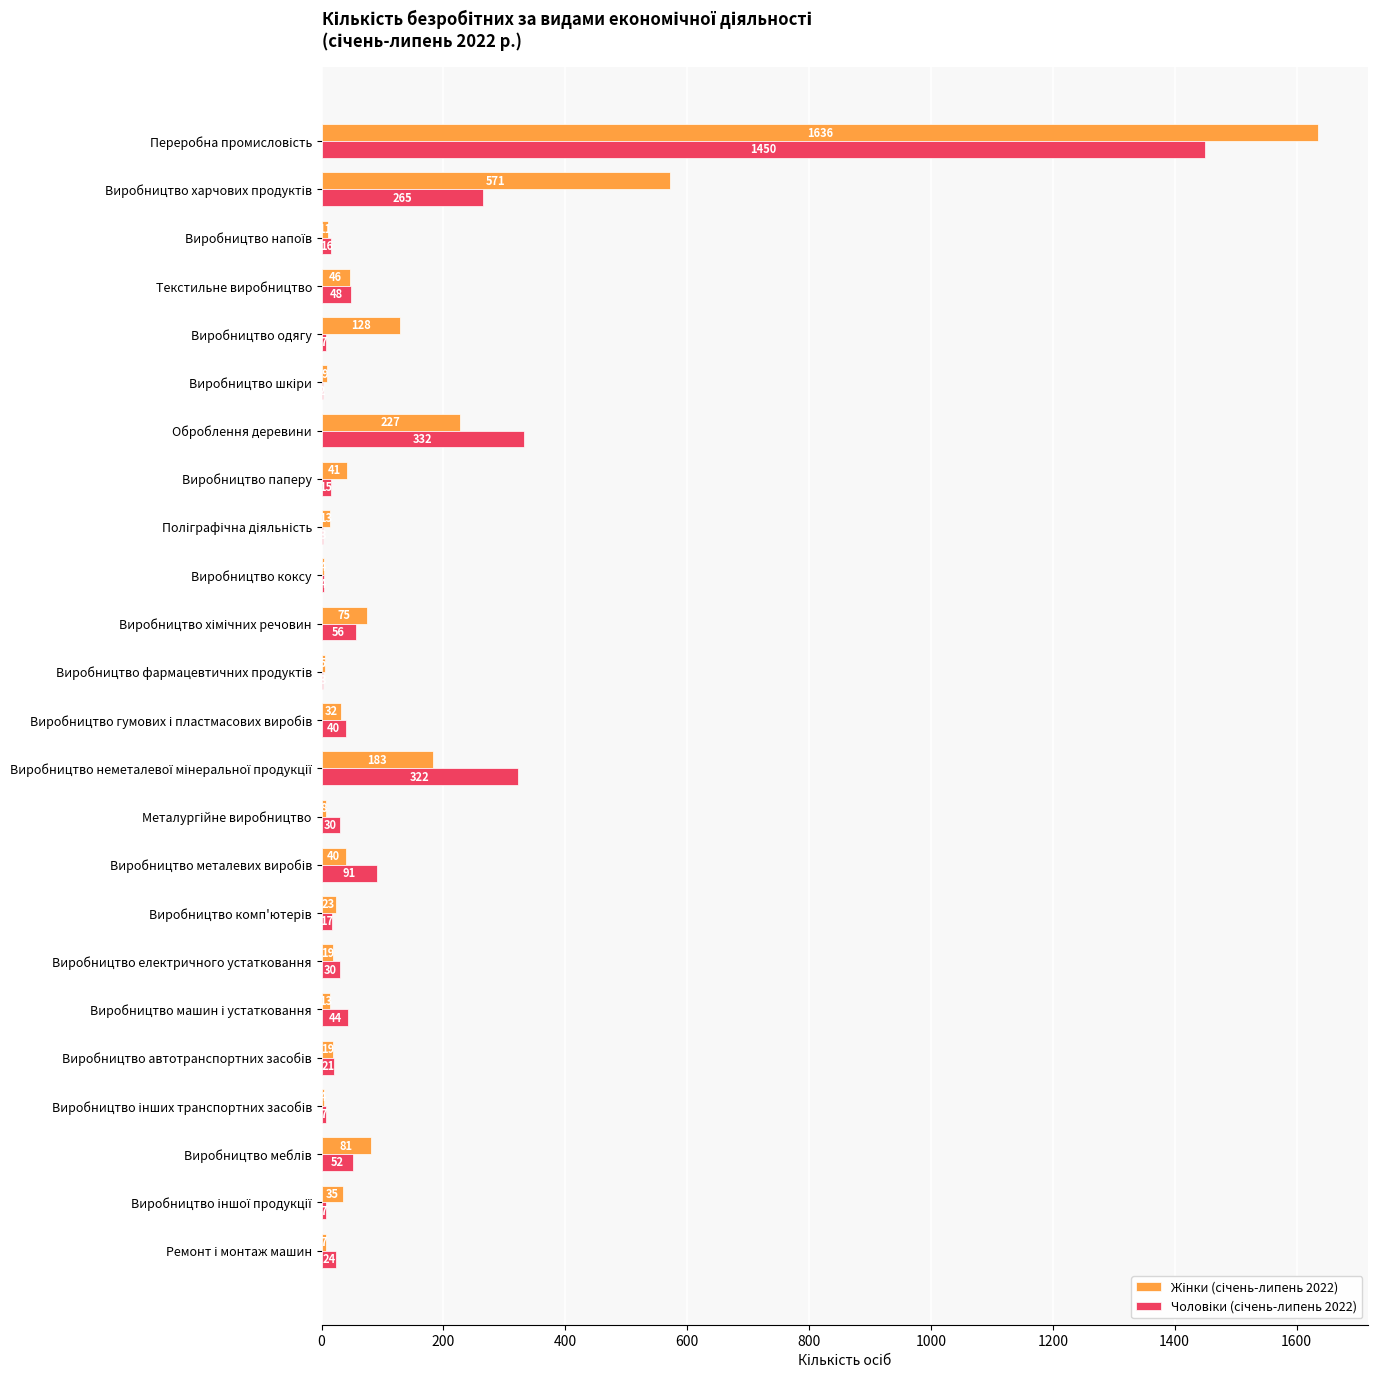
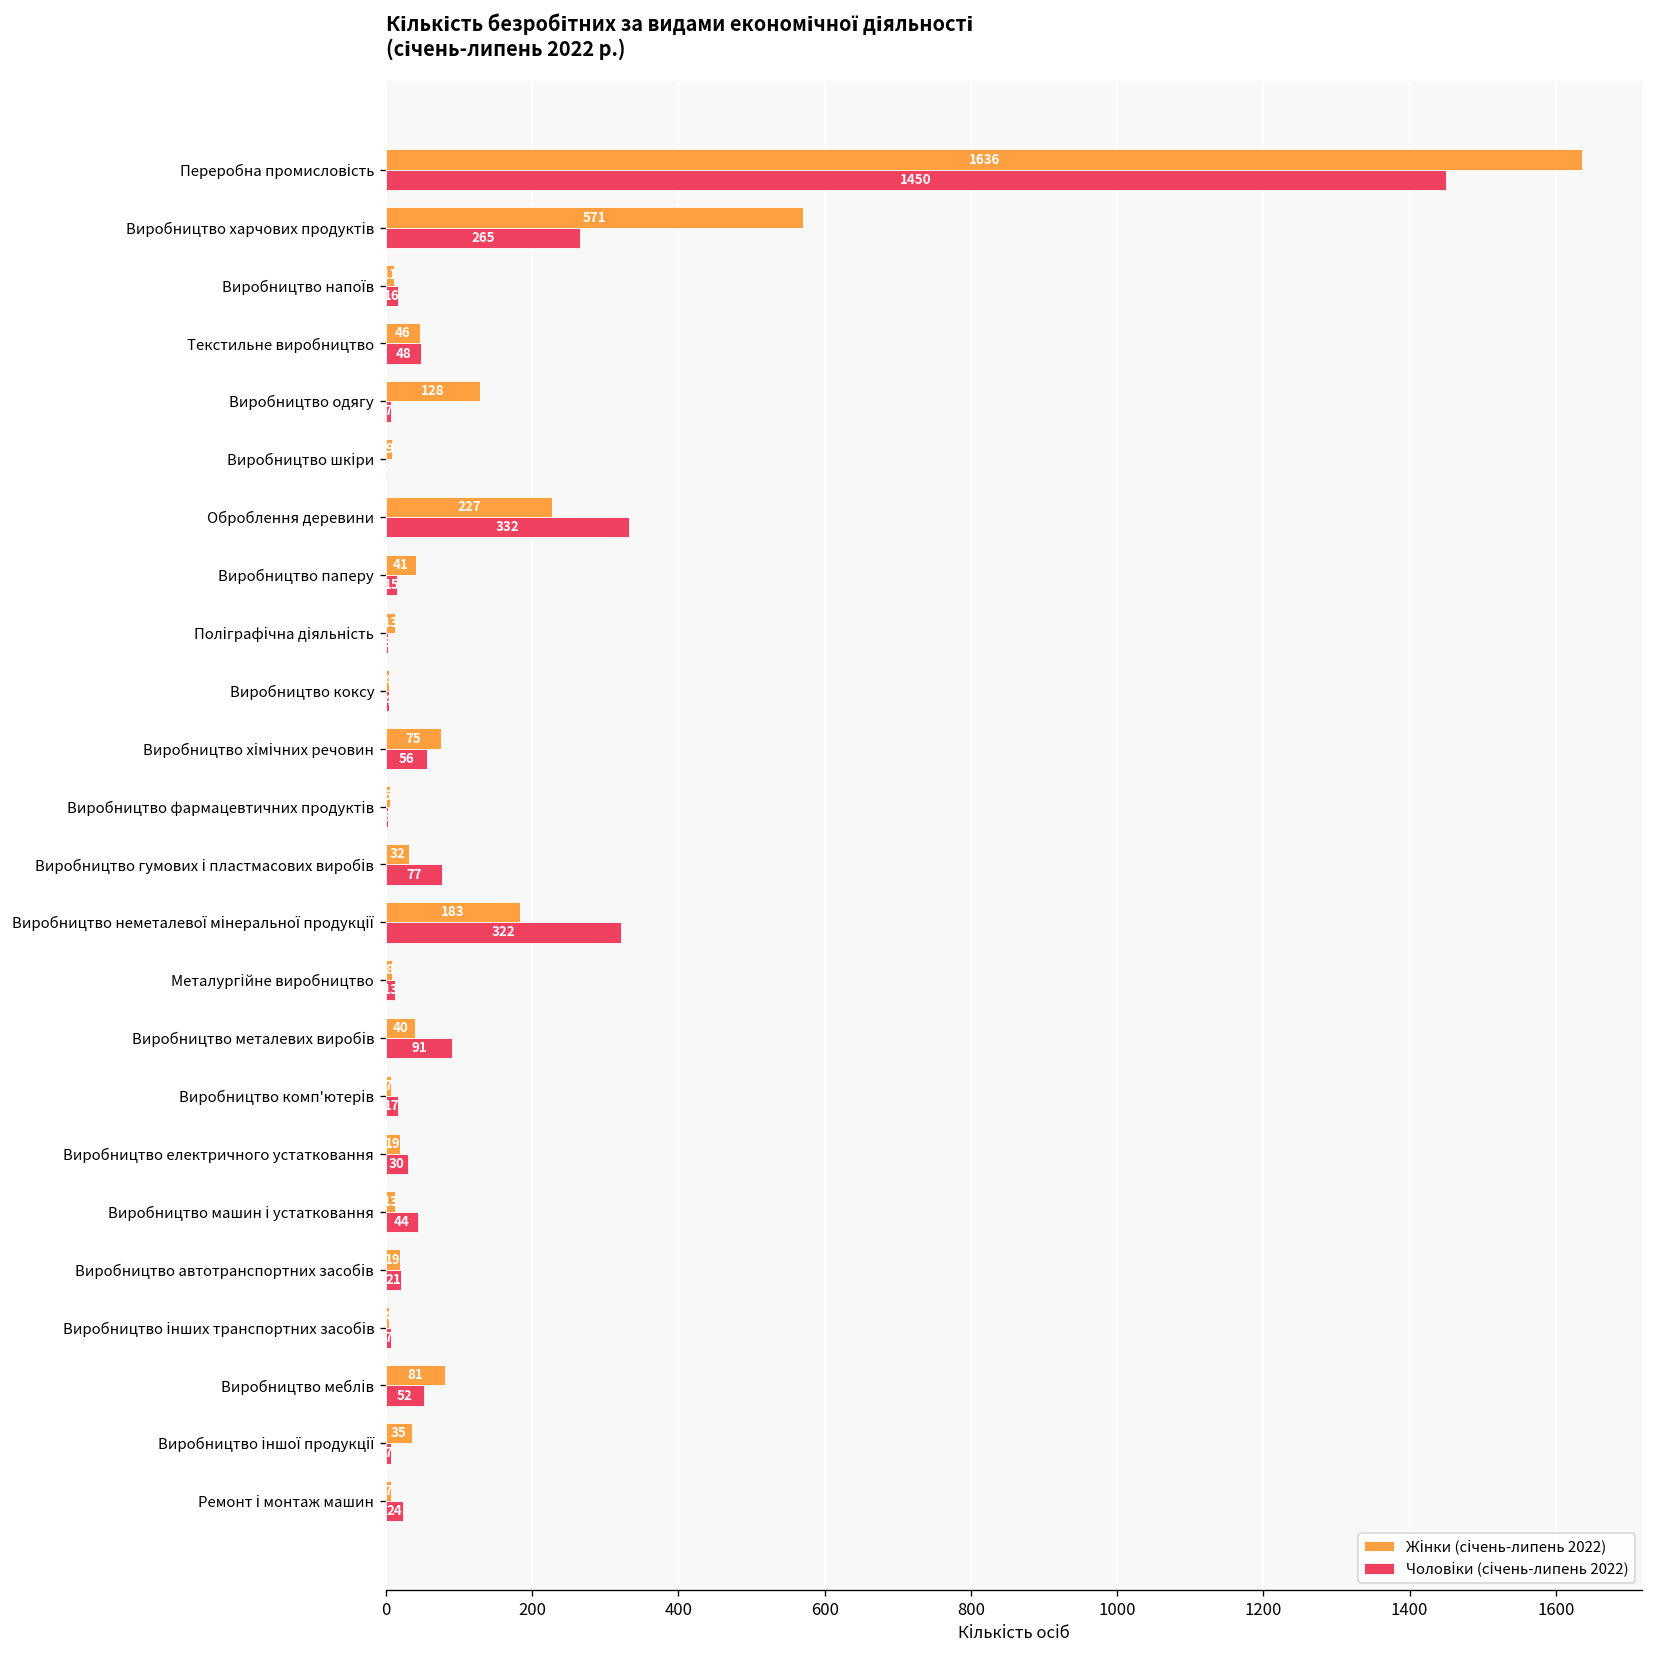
  {
    "Жінки (січень-липень 2022)": {
      "Виробництво напоїв": 10,
      "Виробництво шкіри": 10,
      "Поліграфічна діяльність": 10,
      "Виробництво фармацевтичних продуктів": 10,
      "Металургійне виробництво": 10,
-     "Виробництво комп'ютерів": 20,
+     "Виробництво комп'ютерів": 10,
      "Виробництво машин і устатковання": 10,
      "Ремонт і монтаж машин": 10
    },
    "Чоловіки (січень-липень 2022)": {
      "Переробна промисловість": 1450,
      "Виробництво харчових продуктів": 265,
      "Виробництво напоїв": 16,
      "Текстильне виробництво": 48,
      "Оброблення деревини": 332,
      "Виробництво паперу": 15,
      "Виробництво хімічних речовин": 56,
-     "Виробництво гумових і пластмасових виробів": 40,
+     "Виробництво гумових і пластмасових виробів": 77,
      "Виробництво неметалевої мінеральної продукції": 322,
-     "Металургійне виробництво": 30,
+     "Металургійне виробництво": 10,
      "Виробництво металевих виробів": 91,
      "Виробництво комп'ютерів": 17,
      "Виробництво електричного устатковання": 30,
      "Виробництво машин і устатковання": 44,
      "Виробництво автотранспортних засобів": 21,
      "Виробництво меблів": 52,
      "Ремонт і монтаж машин": 24
    }
  }
